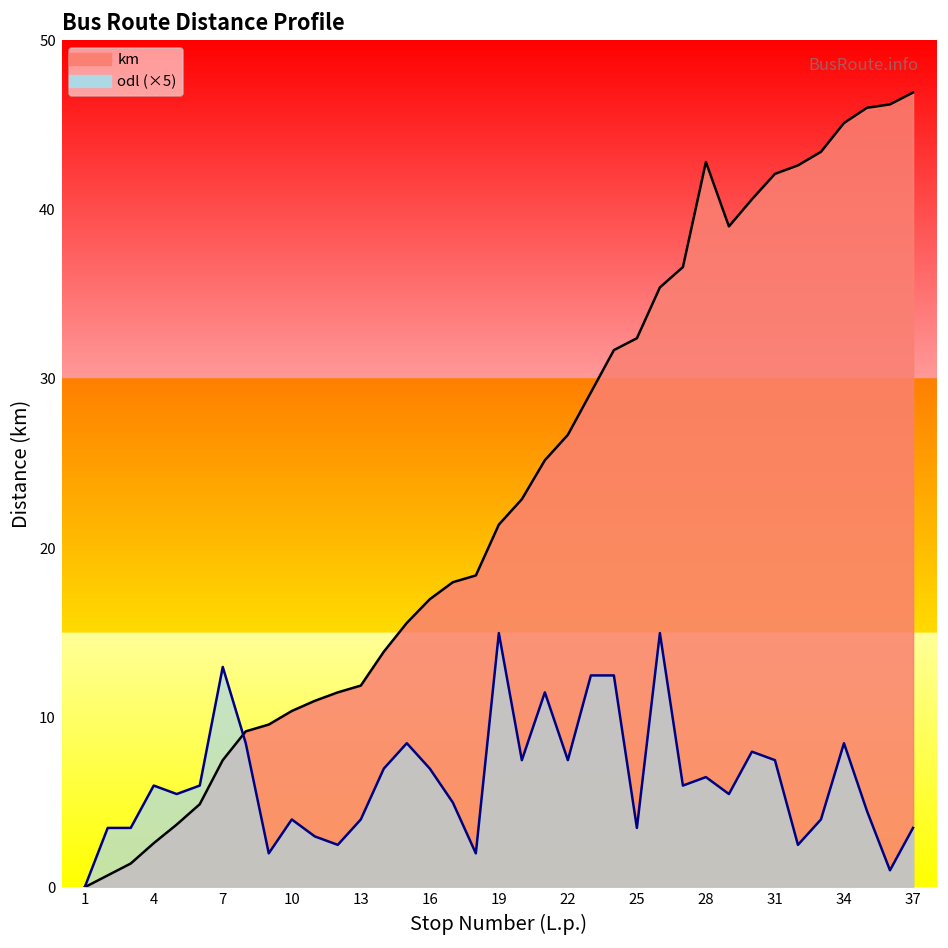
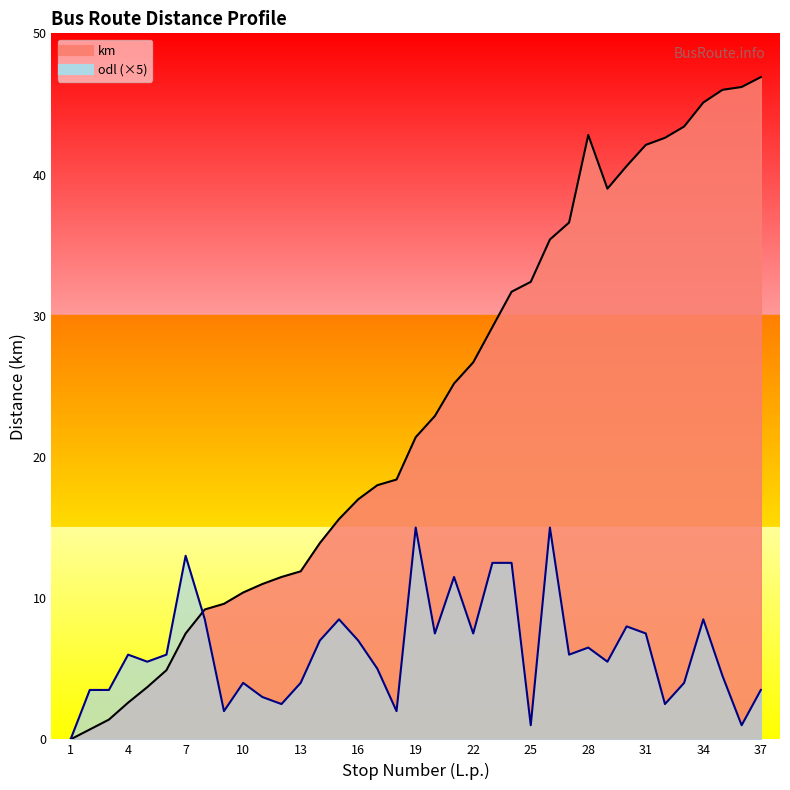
  {
    "km": {
      "4": 2.6,
      "7": 7.5,
      "10": 10.4,
      "13": 11.9,
      "16": 17.0,
      "19": 21.4,
      "22": 26.7,
      "25": 32.4,
      "28": 42.8,
      "31": 42.1,
      "34": 45.1,
      "37": 46.9
    },
    "odl (×5)": {
      "4": 6.0,
      "7": 13.0,
      "10": 4.0,
      "13": 4.0,
      "16": 7.0,
      "19": 15.0,
      "22": 7.5,
-     "25": 3.5,
+     "25": 1.0,
      "28": 6.5,
      "31": 7.5,
      "34": 8.5,
      "37": 3.5
    }
  }
